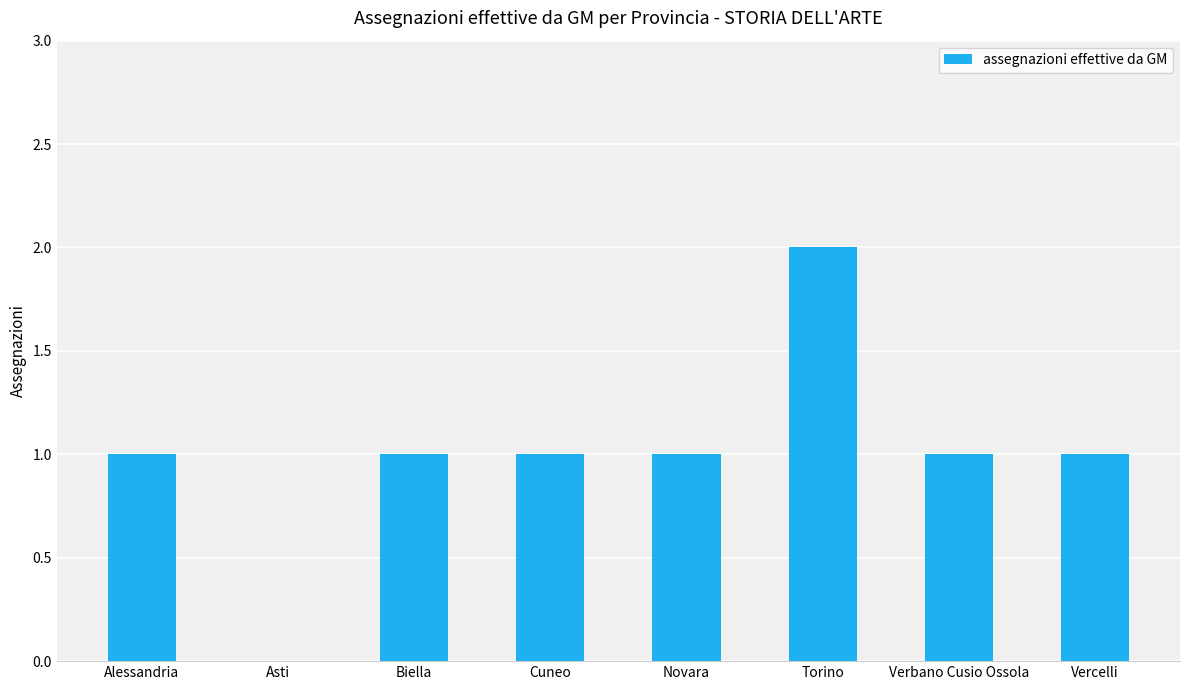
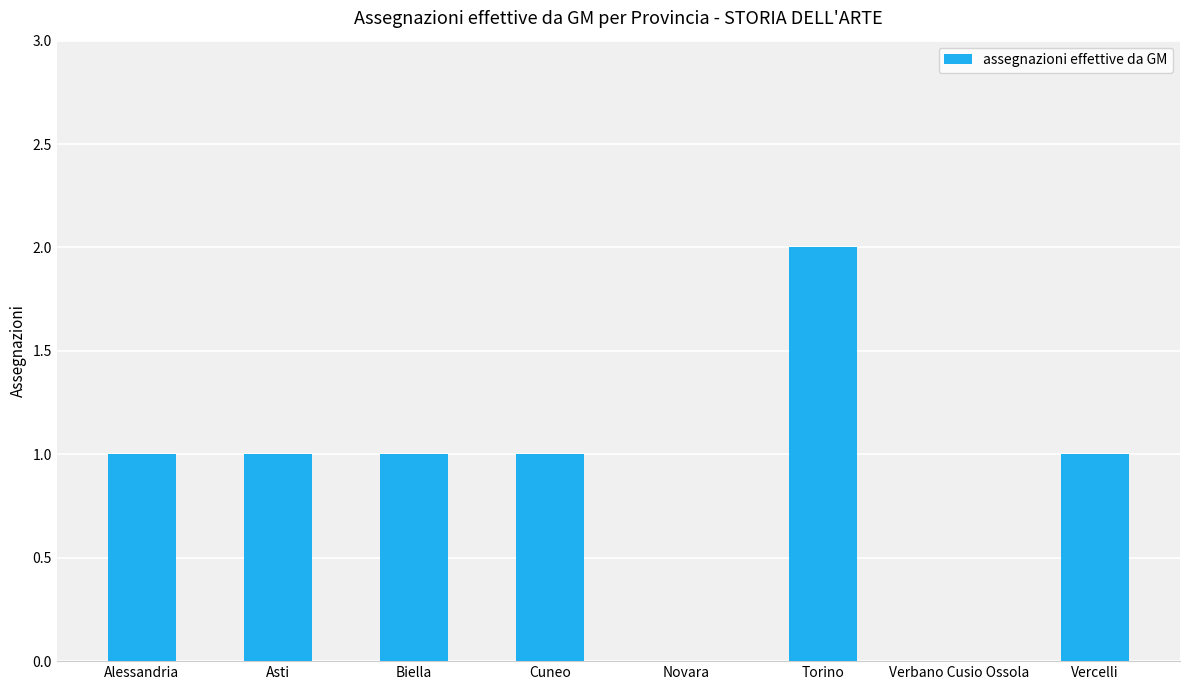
  {
    "Alessandria": 1,
-   "Asti": 0,
+   "Asti": 1,
    "Biella": 1,
    "Cuneo": 1,
-   "Novara": 1,
+   "Novara": 0,
    "Torino": 2,
-   "Verbano Cusio Ossola": 1,
+   "Verbano Cusio Ossola": 0,
    "Vercelli": 1
  }
